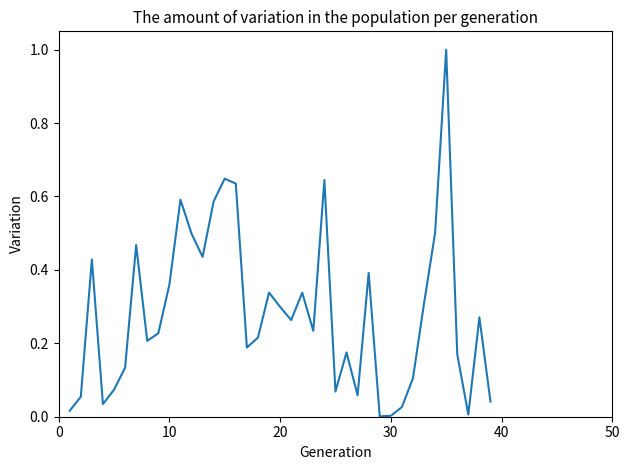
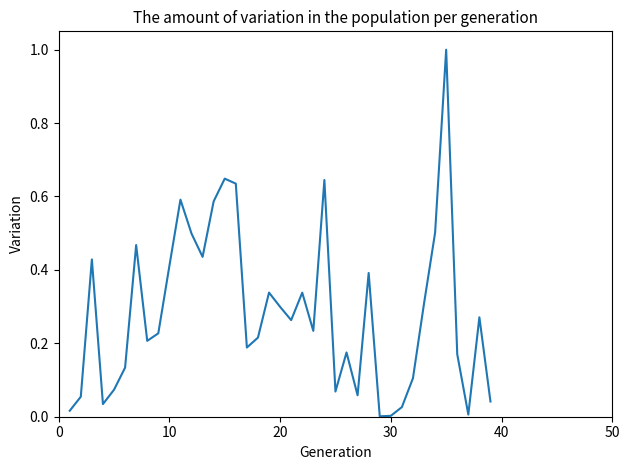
  {
-   "10": 0.36,
+   "10": 0.41,
    "20": 0.30,
    "30": 0.00
  }
